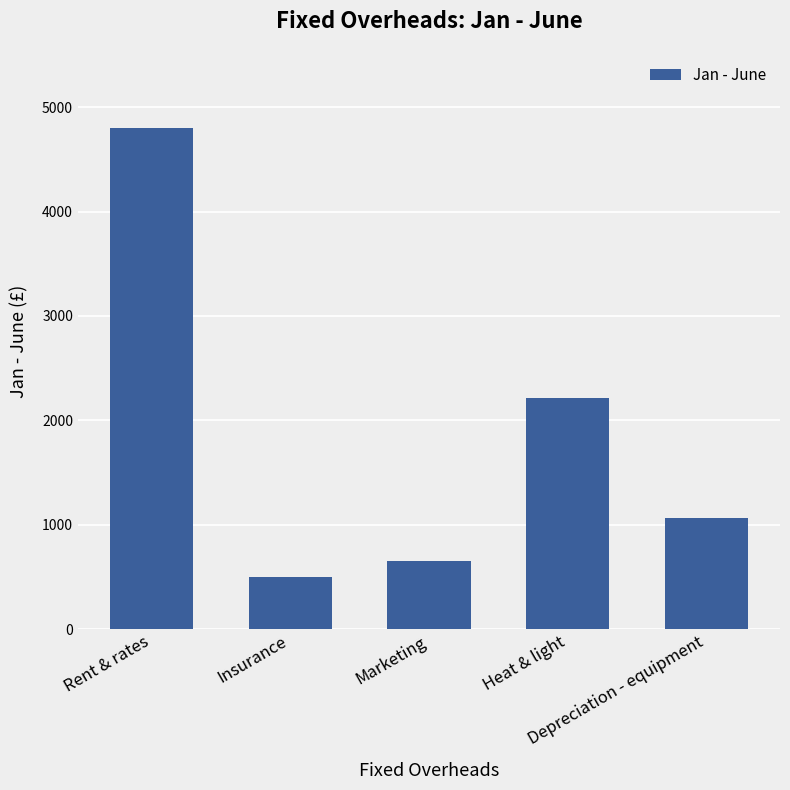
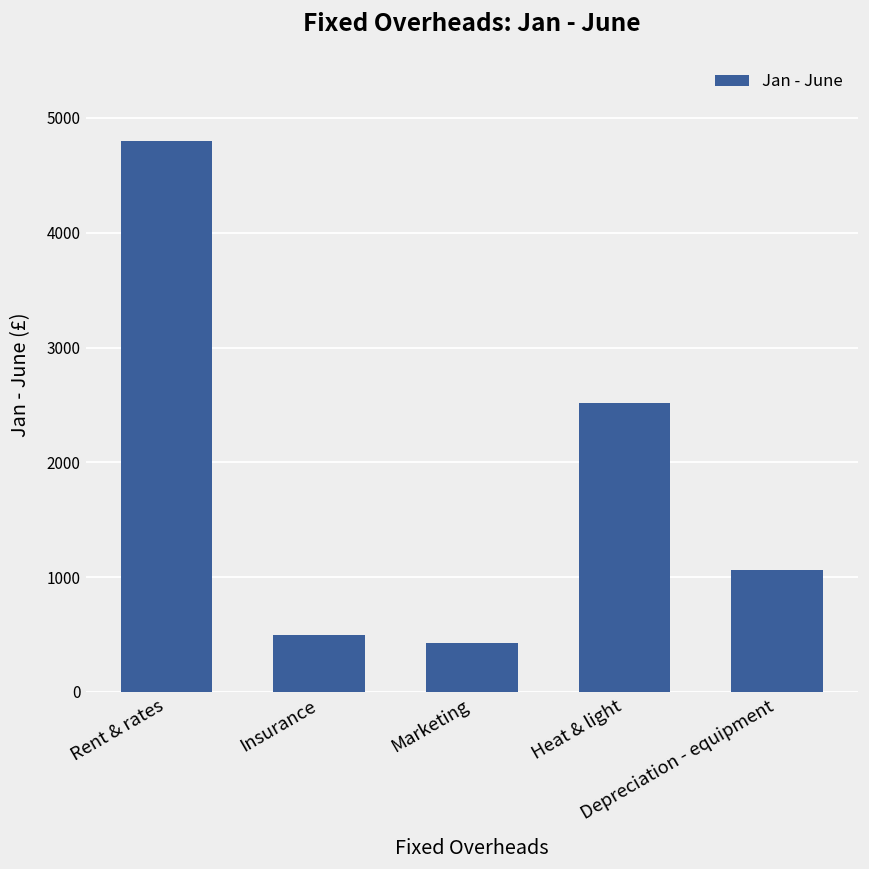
  {
    "Rent & rates": 4800,
    "Insurance": 500,
-   "Marketing": 650,
-   "Heat & light": 2220,
+   "Marketing": 420,
+   "Heat & light": 2520,
    "Depreciation - equipment": 1060
  }
